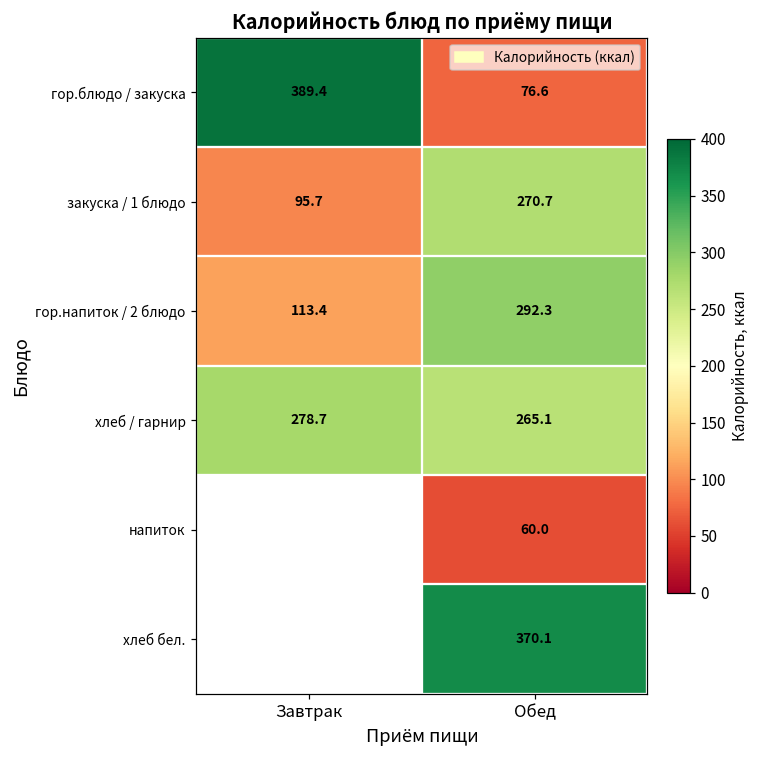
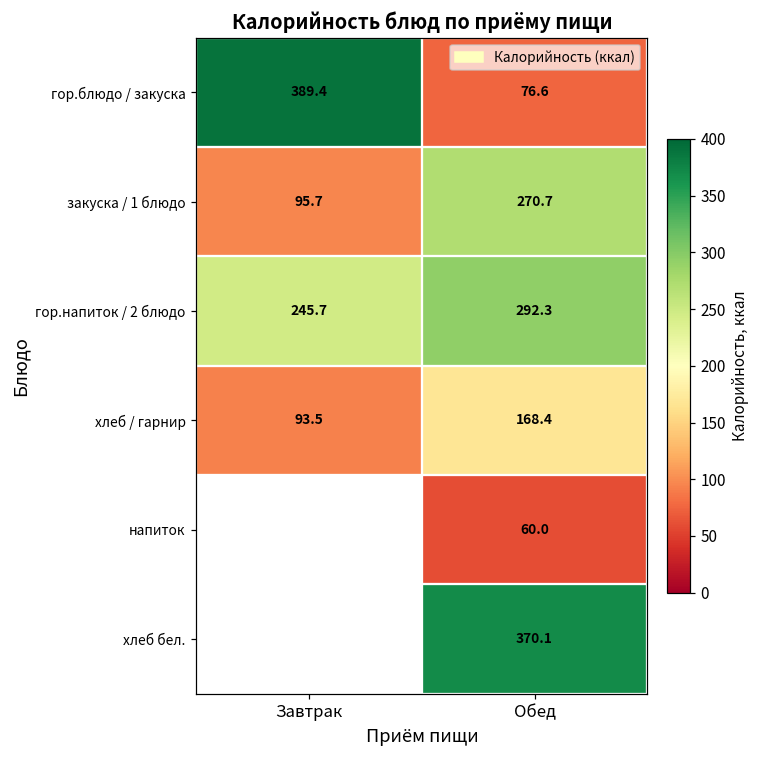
  {
    "гор.блюдо / закуска": {
      "Завтрак": 389.4,
      "Обед": 76.6
    },
    "закуска / 1 блюдо": {
      "Завтрак": 95.7,
      "Обед": 270.7
    },
    "гор.напиток / 2 блюдо": {
-     "Завтрак": 113.4,
+     "Завтрак": 245.7,
      "Обед": 292.3
    },
    "хлеб / гарнир": {
-     "Завтрак": 278.7,
-     "Обед": 265.1
+     "Завтрак": 93.5,
+     "Обед": 168.4
    },
    "напиток": {
      "Обед": 60.0
    },
    "хлеб бел.": {
      "Обед": 370.1
    }
  }
